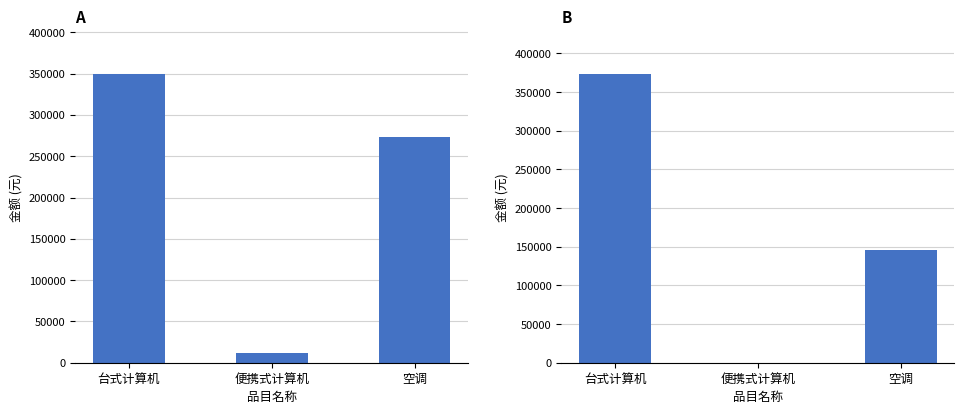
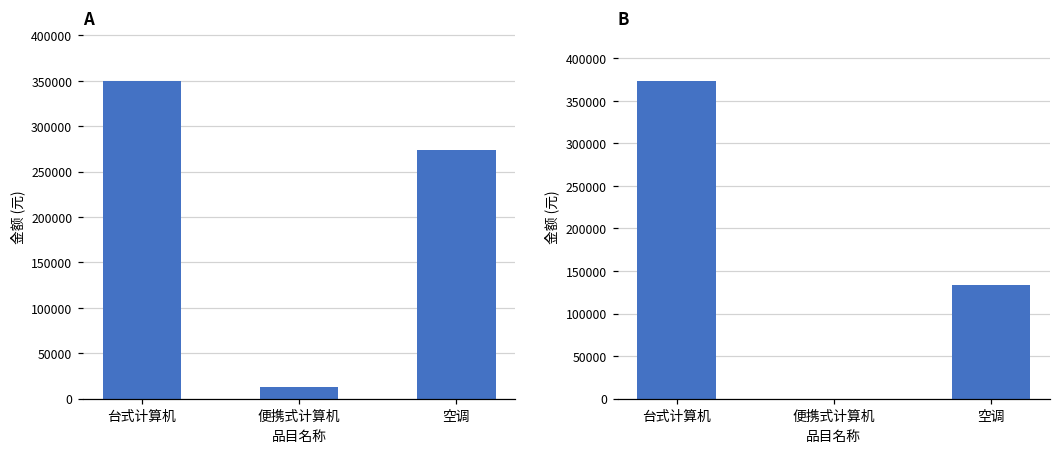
  {
    "A": {
      "台式计算机": 350000,
      "便携式计算机": 10000,
      "空调": 270000
    },
    "B": {
      "台式计算机": 370000,
      "便携式计算机": 0,
-     "空调": 150000
+     "空调": 130000
    }
  }
